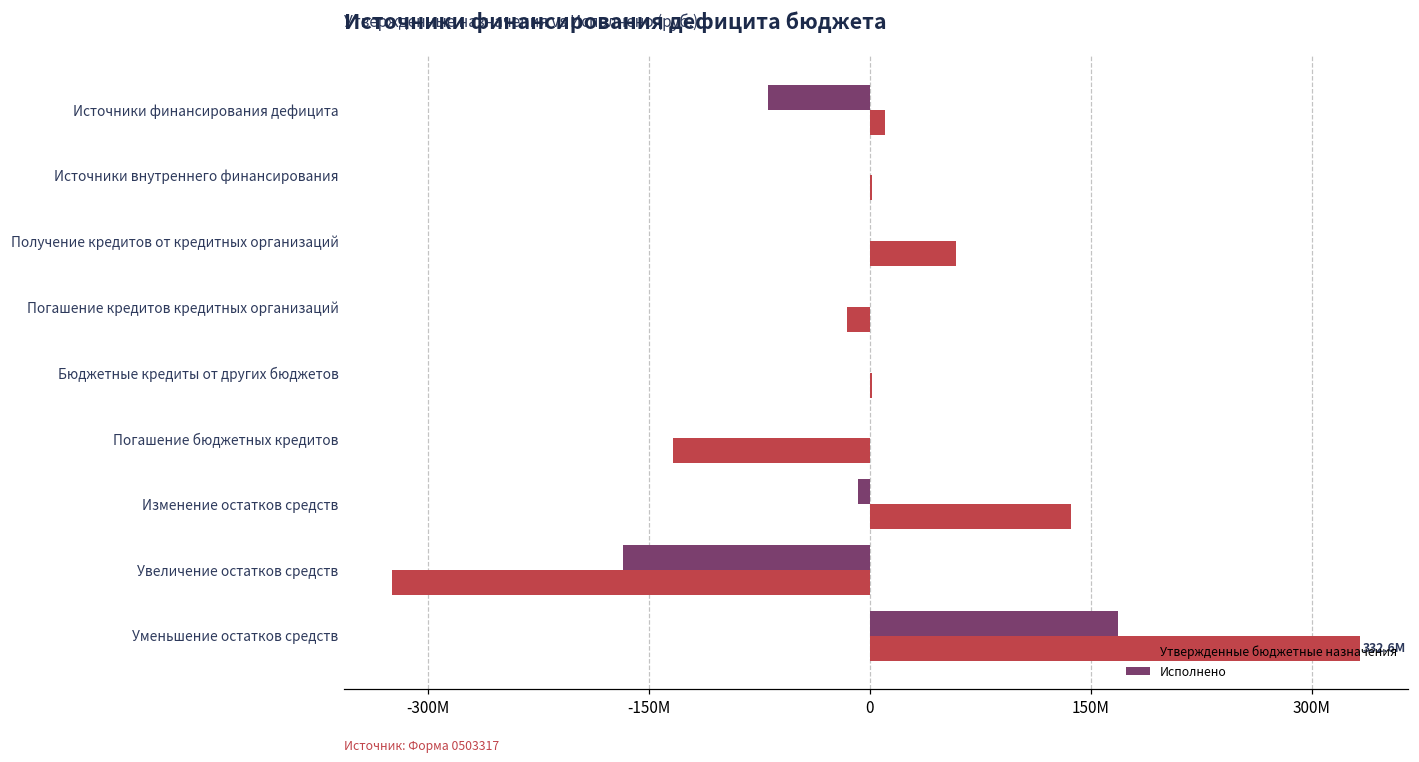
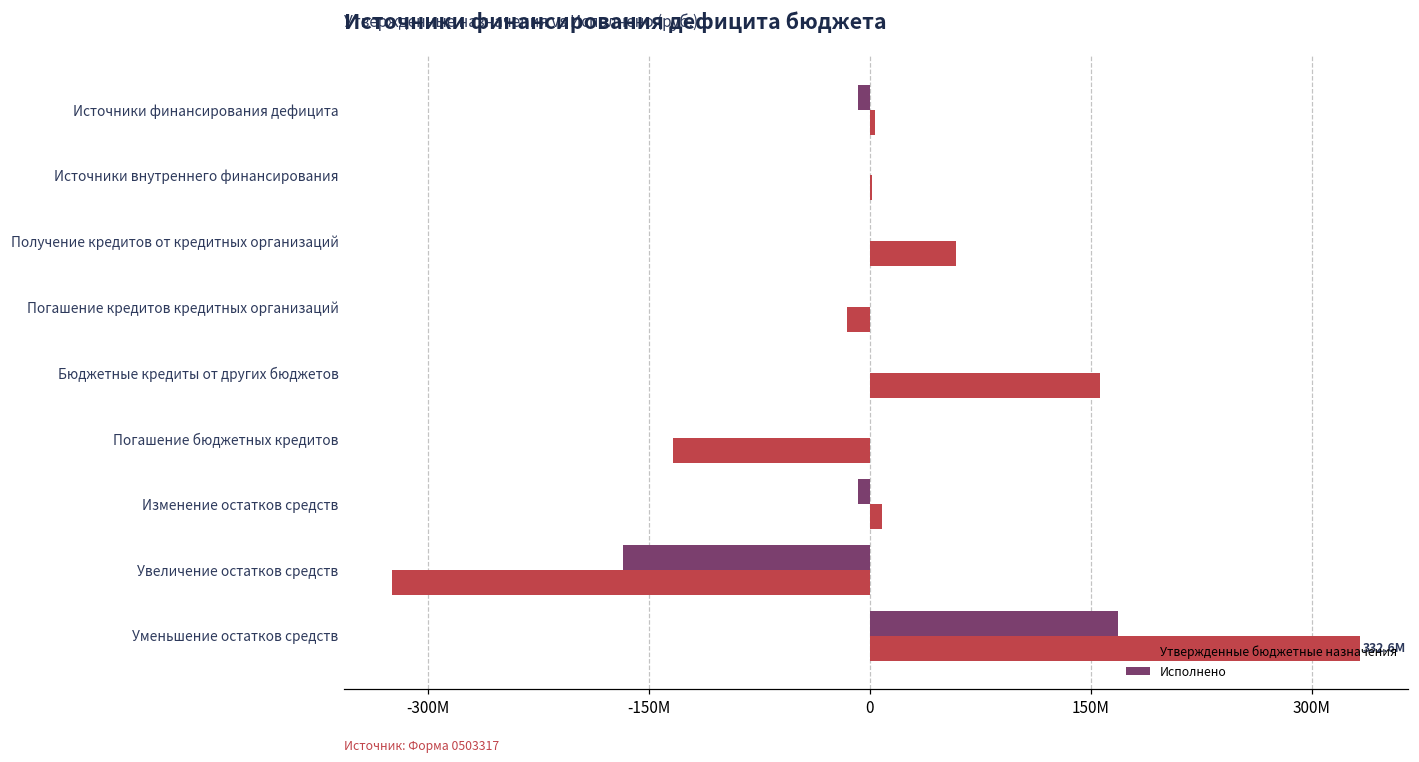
  {
    "Утвержденные бюджетные назначения": {
-     "Источники финансирования дефицита": 10000000,
+     "Источники финансирования дефицита": 3000000,
      "Получение кредитов от кредитных организаций": 58000000,
      "Погашение кредитов кредитных организаций": -15000000,
-     "Бюджетные кредиты от других бюджетов": 2000000,
+     "Бюджетные кредиты от других бюджетов": 156000000,
      "Погашение бюджетных кредитов": -133000000,
-     "Изменение остатков средств": 137000000,
+     "Изменение остатков средств": 9000000,
      "Увеличение остатков средств": -324000000
    },
    "Исполнено": {
-     "Источники финансирования дефицита": -69000000,
+     "Источники финансирования дефицита": -8000000,
      "Источники внутреннего финансирования": 0,
      "Получение кредитов от кредитных организаций": 0,
      "Погашение кредитов кредитных организаций": 0,
      "Бюджетные кредиты от других бюджетов": 0,
      "Погашение бюджетных кредитов": 0,
      "Изменение остатков средств": -8000000,
      "Увеличение остатков средств": -167000000,
      "Уменьшение остатков средств": 168000000
    }
  }
